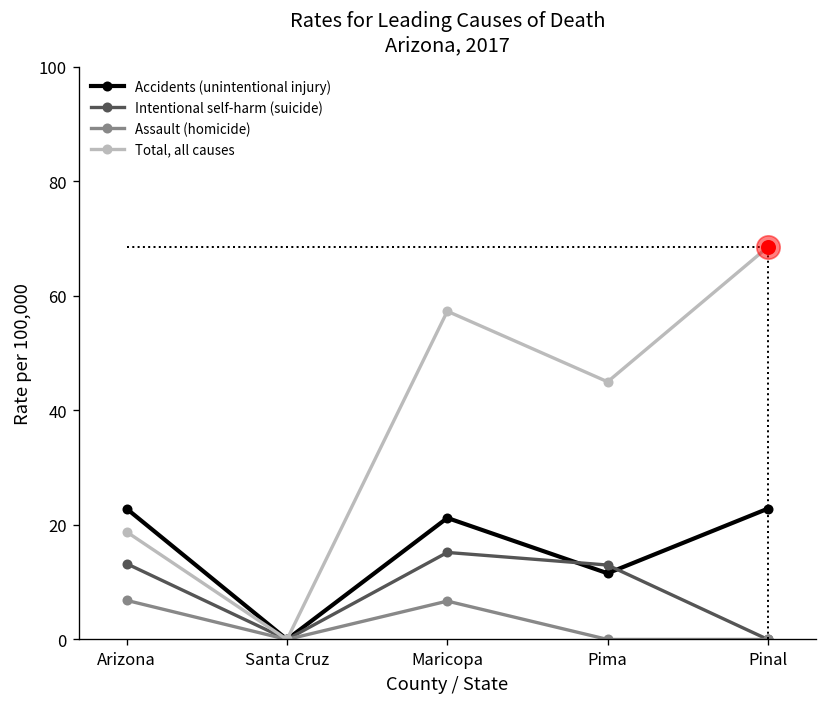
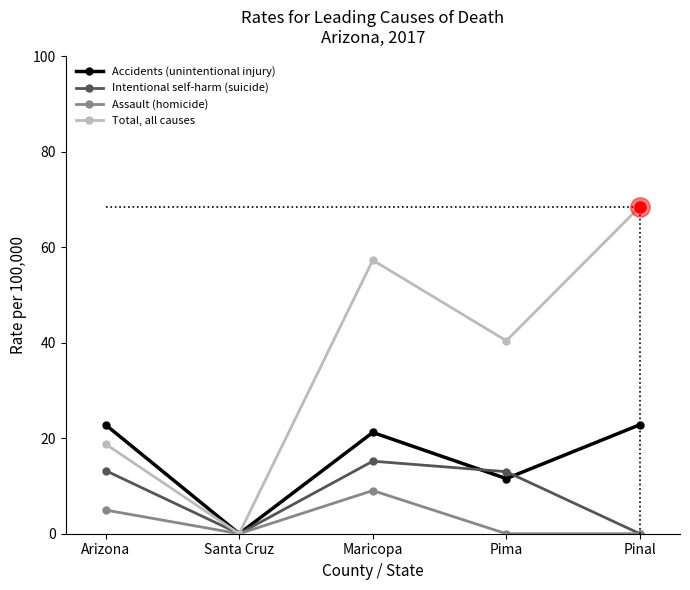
  {
    "Intentional self-harm (suicide)": {
      "Arizona": 13,
      "Maricopa": 15,
      "Pima": 13
    },
    "Assault (homicide)": {
-     "Arizona": 7,
-     "Maricopa": 7,
+     "Arizona": 5,
+     "Maricopa": 9,
      "Pima": 0
    },
    "Total, all causes": {
      "Arizona": 19,
      "Maricopa": 57,
-     "Pima": 45
+     "Pima": 40
    }
  }
